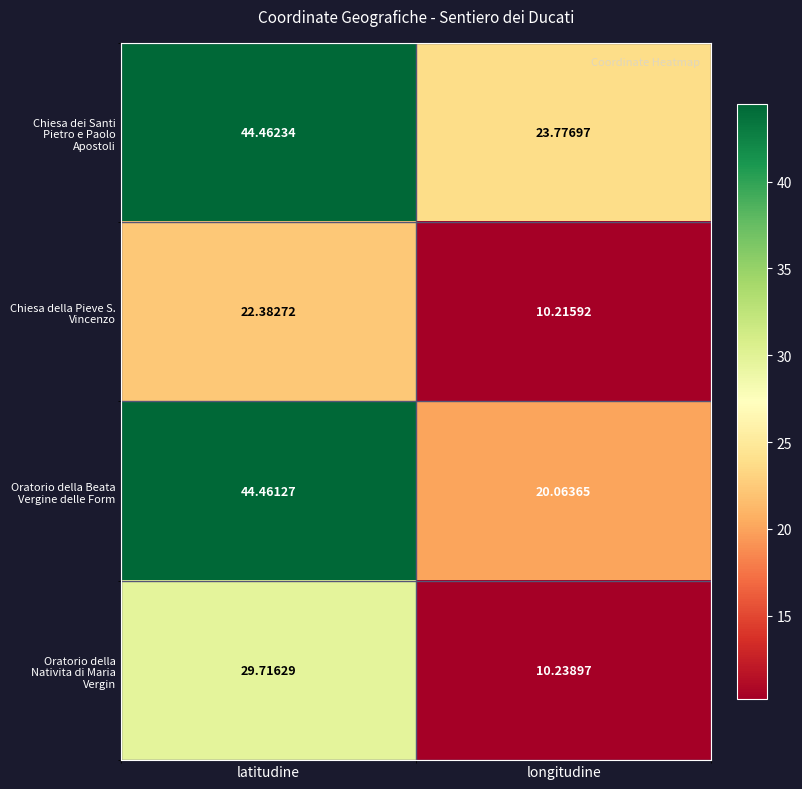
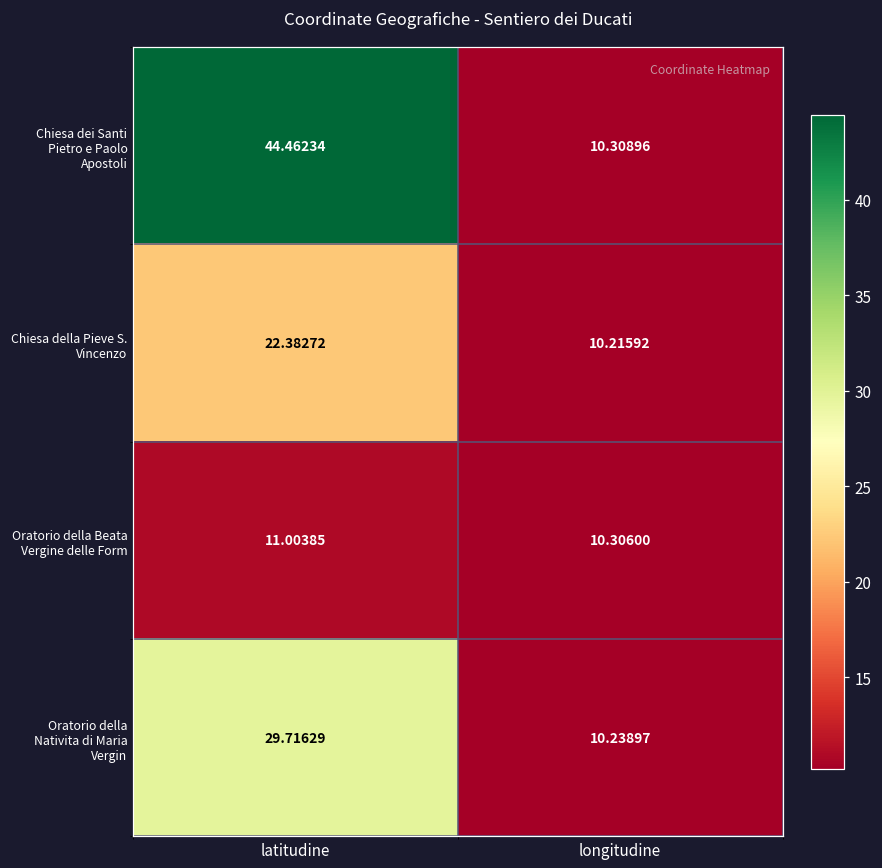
  {
    "Chiesa dei Santi Pietro e Paolo Apostoli": {
      "latitudine": 44.46234,
-     "longitudine": 23.77697
+     "longitudine": 10.30896
    },
    "Chiesa della Pieve S. Vincenzo": {
      "latitudine": 22.38272,
      "longitudine": 10.21592
    },
    "Oratorio della Beata Vergine delle Form": {
-     "latitudine": 44.46127,
-     "longitudine": 20.06365
+     "latitudine": 11.00385,
+     "longitudine": 10.30600
    },
    "Oratorio della Nativita di Maria Vergin": {
      "latitudine": 29.71629,
      "longitudine": 10.23897
    }
  }
